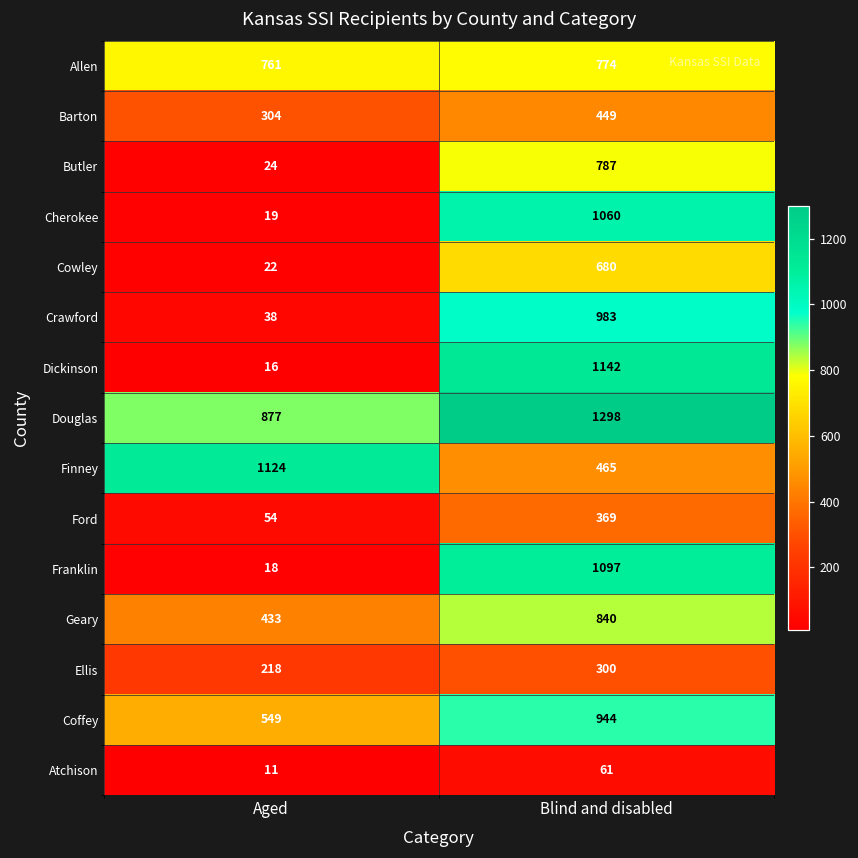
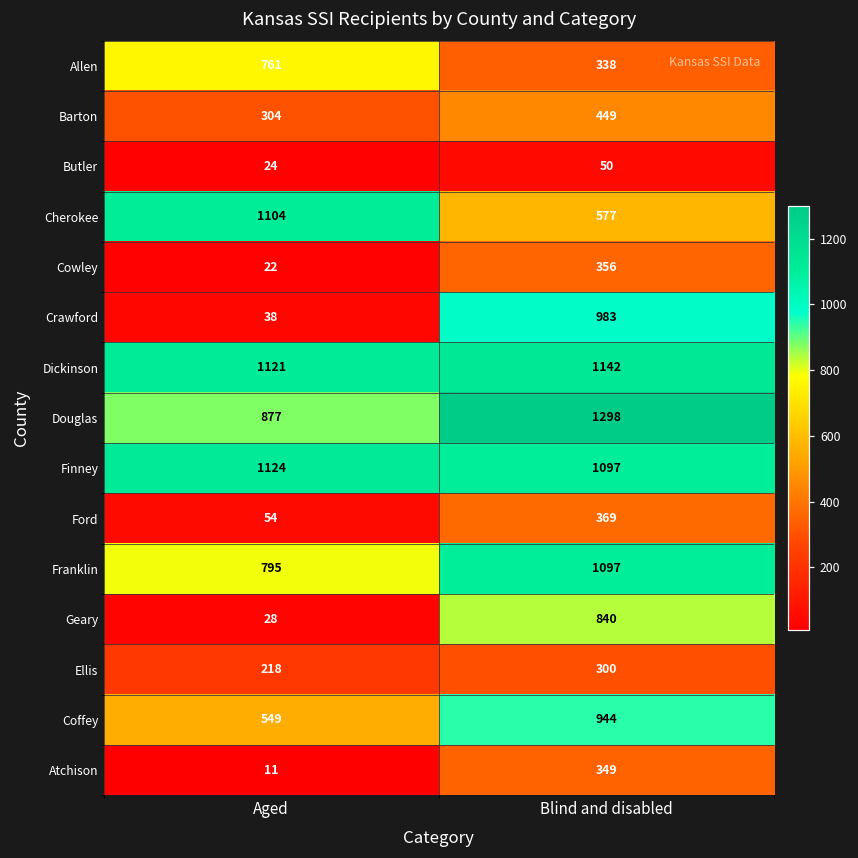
  {
    "Allen": {
      "Aged": 761,
-     "Blind and disabled": 774
+     "Blind and disabled": 338
    },
    "Barton": {
      "Aged": 304,
      "Blind and disabled": 449
    },
    "Butler": {
      "Aged": 24,
-     "Blind and disabled": 787
+     "Blind and disabled": 50
    },
    "Cherokee": {
-     "Aged": 19,
-     "Blind and disabled": 1060
+     "Aged": 1104,
+     "Blind and disabled": 577
    },
    "Cowley": {
      "Aged": 22,
-     "Blind and disabled": 680
+     "Blind and disabled": 356
    },
    "Crawford": {
      "Aged": 38,
      "Blind and disabled": 983
    },
    "Dickinson": {
-     "Aged": 16,
+     "Aged": 1121,
      "Blind and disabled": 1142
    },
    "Douglas": {
      "Aged": 877,
      "Blind and disabled": 1298
    },
    "Finney": {
      "Aged": 1124,
-     "Blind and disabled": 465
+     "Blind and disabled": 1097
    },
    "Ford": {
      "Aged": 54,
      "Blind and disabled": 369
    },
    "Franklin": {
-     "Aged": 18,
+     "Aged": 795,
      "Blind and disabled": 1097
    },
    "Geary": {
-     "Aged": 433,
+     "Aged": 28,
      "Blind and disabled": 840
    },
    "Ellis": {
      "Aged": 218,
      "Blind and disabled": 300
    },
    "Coffey": {
      "Aged": 549,
      "Blind and disabled": 944
    },
    "Atchison": {
      "Aged": 11,
-     "Blind and disabled": 61
+     "Blind and disabled": 349
    }
  }
